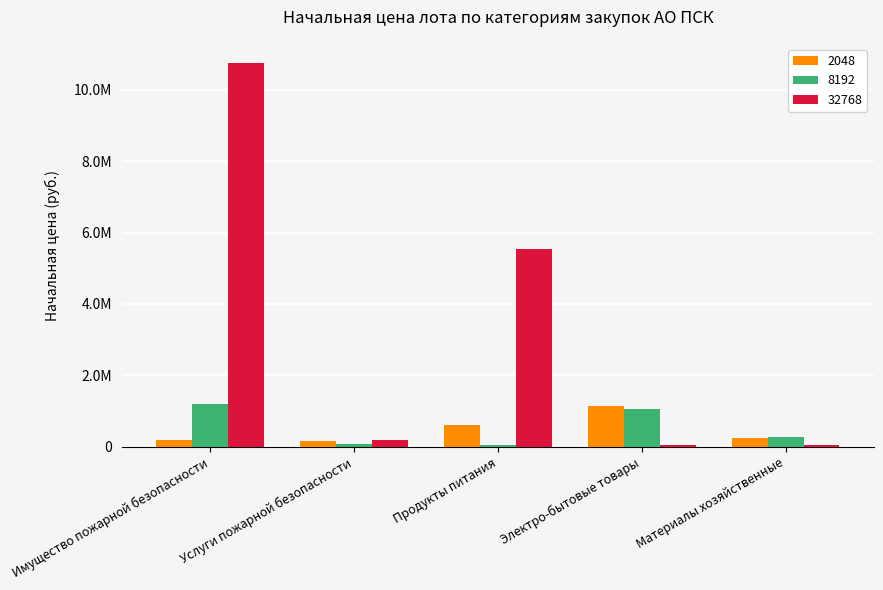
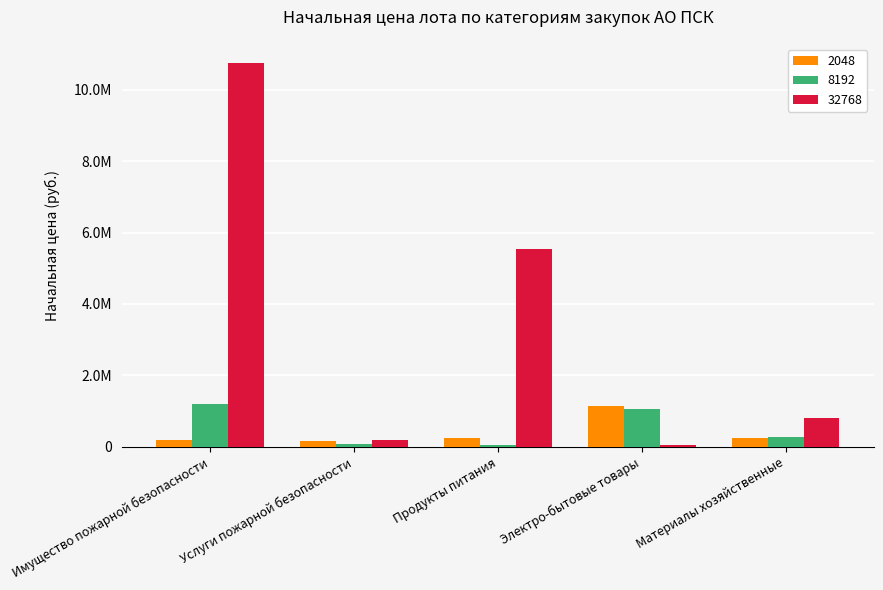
  {
    "2048": {
      "Имущество пожарной безопасности": 200000,
      "Услуги пожарной безопасности": 200000,
-     "Продукты питания": 600000,
+     "Продукты питания": 300000,
      "Электро-бытовые товары": 1200000,
      "Материалы хозяйственные": 300000
    },
    "8192": {
      "Имущество пожарной безопасности": 1200000,
      "Услуги пожарной безопасности": 100000,
      "Электро-бытовые товары": 1100000,
      "Материалы хозяйственные": 300000
    },
    "32768": {
      "Имущество пожарной безопасности": 10700000,
      "Услуги пожарной безопасности": 200000,
      "Продукты питания": 5500000,
-     "Материалы хозяйственные": 0
+     "Материалы хозяйственные": 800000
    }
  }
